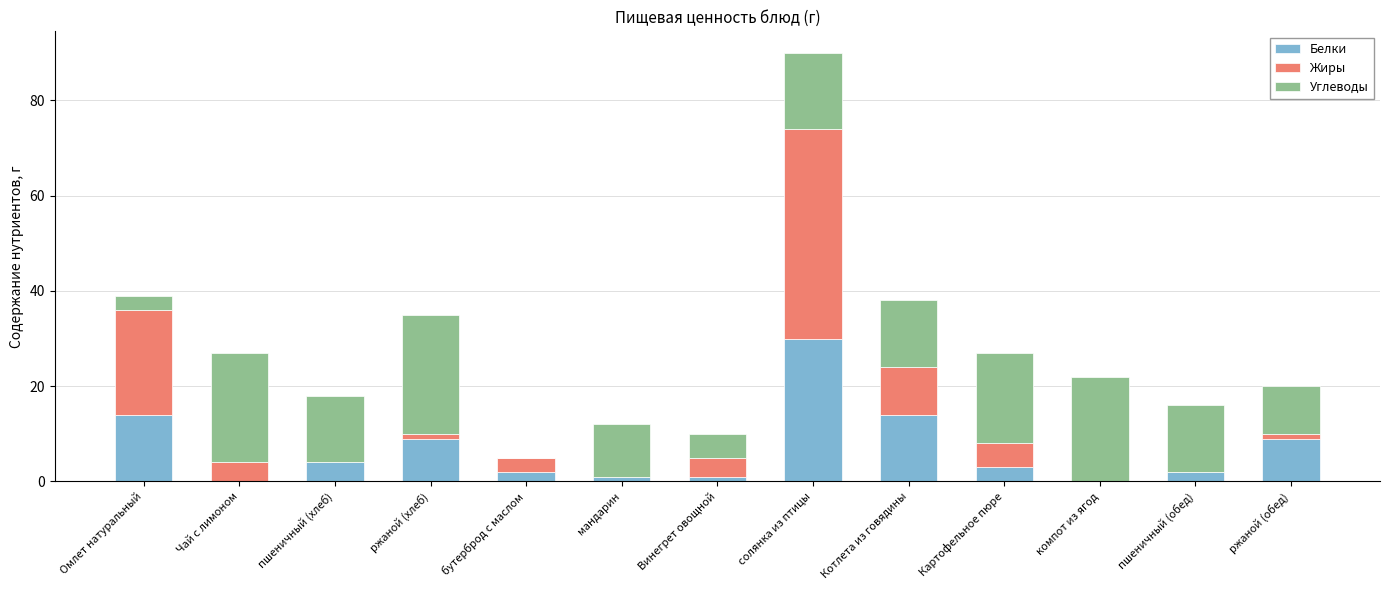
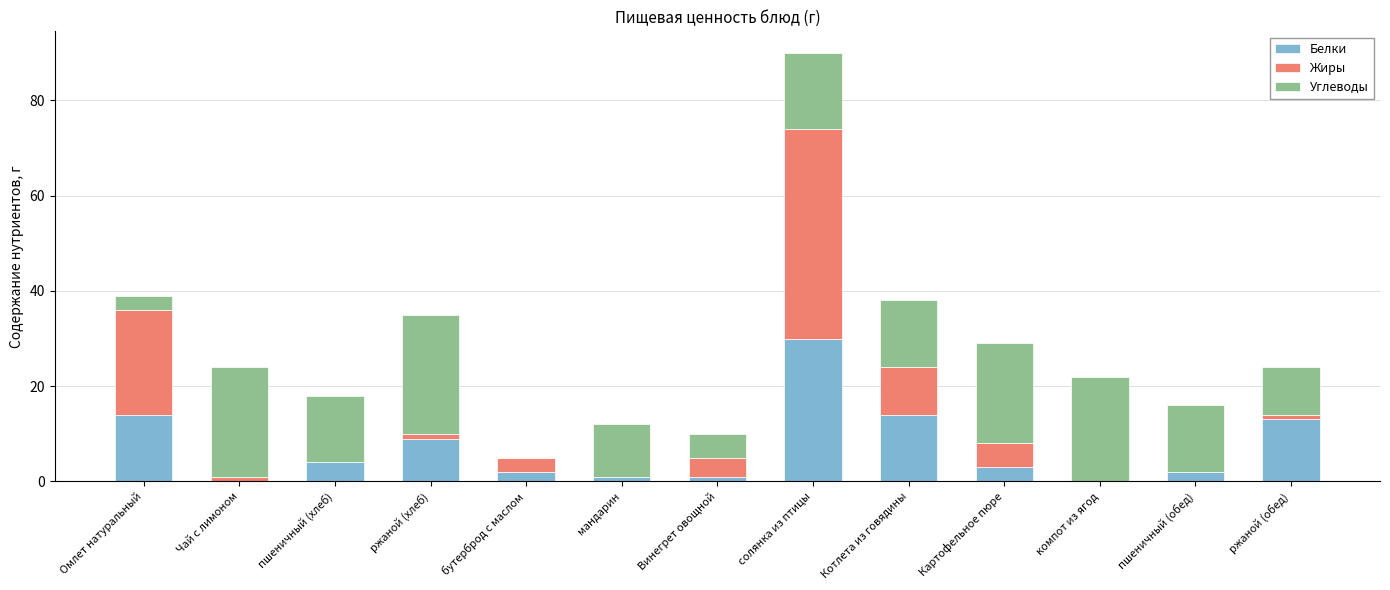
  {
    "Белки": {
      "Омлет натуральный": 14,
      "Чай с лимоном": 0,
      "пшеничный (хлеб)": 4,
      "ржаной (хлеб)": 9,
      "бутерброд с маслом": 2,
      "мандарин": 1,
      "Винегрет овощной": 1,
      "солянка из птицы": 30,
      "Котлета из говядины": 14,
      "Картофельное пюре": 3,
      "компот из ягод": 0,
      "пшеничный (обед)": 2,
-     "ржаной (обед)": 9
+     "ржаной (обед)": 13
    },
    "Жиры": {
      "Омлет натуральный": 22,
-     "Чай с лимоном": 4,
+     "Чай с лимоном": 1,
      "пшеничный (хлеб)": 0,
      "ржаной (хлеб)": 1,
      "бутерброд с маслом": 3,
      "мандарин": 0,
      "Винегрет овощной": 4,
      "солянка из птицы": 44,
      "Котлета из говядины": 10,
      "Картофельное пюре": 5,
      "компот из ягод": 0,
      "пшеничный (обед)": 0,
      "ржаной (обед)": 1
    },
    "Углеводы": {
      "Омлет натуральный": 3,
      "Чай с лимоном": 23,
      "пшеничный (хлеб)": 14,
      "ржаной (хлеб)": 25,
      "бутерброд с маслом": 0,
      "мандарин": 11,
      "Винегрет овощной": 5,
      "солянка из птицы": 16,
      "Котлета из говядины": 14,
-     "Картофельное пюре": 19,
+     "Картофельное пюре": 21,
      "компот из ягод": 22,
      "пшеничный (обед)": 14,
      "ржаной (обед)": 10
    }
  }
